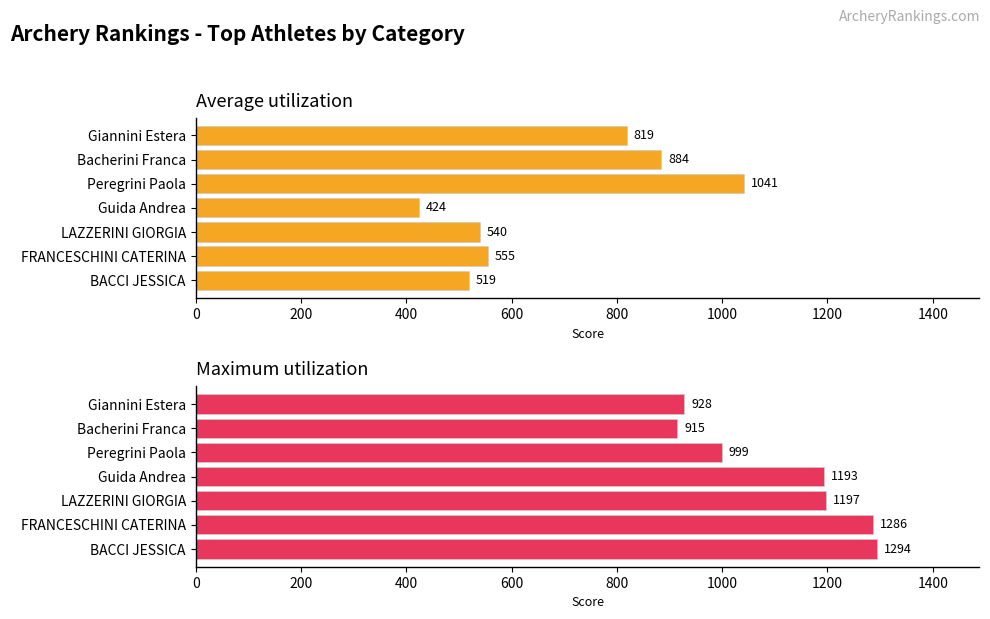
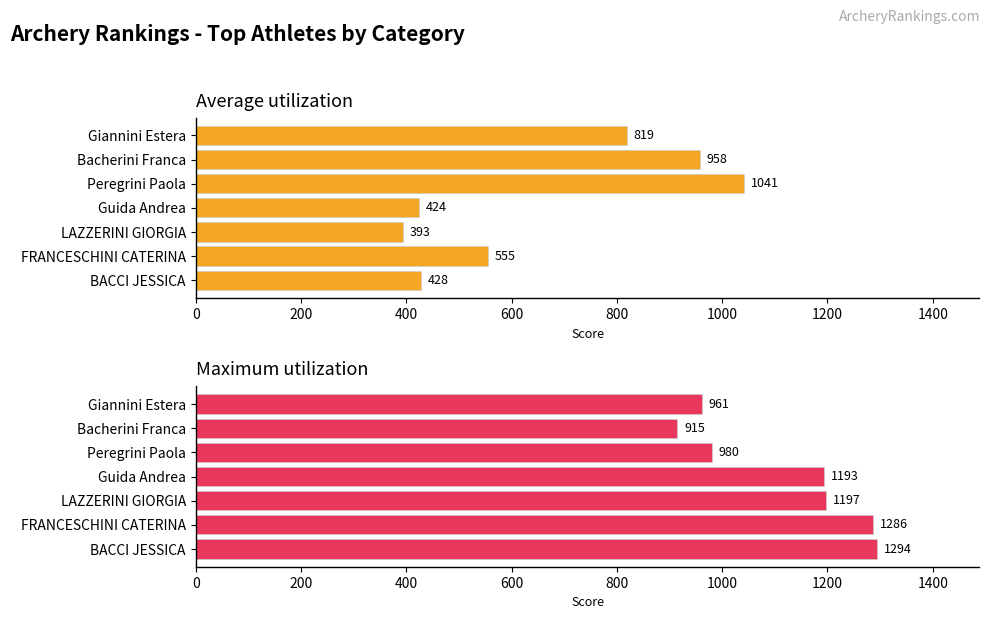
  {
    "Average utilization": {
      "Giannini Estera": 819,
-     "Bacherini Franca": 884,
+     "Bacherini Franca": 958,
      "Peregrini Paola": 1041,
      "Guida Andrea": 424,
-     "LAZZERINI GIORGIA": 540,
+     "LAZZERINI GIORGIA": 393,
      "FRANCESCHINI CATERINA": 555,
-     "BACCI JESSICA": 519
+     "BACCI JESSICA": 428
    },
    "Maximum utilization": {
-     "Giannini Estera": 928,
+     "Giannini Estera": 961,
      "Bacherini Franca": 915,
-     "Peregrini Paola": 999,
+     "Peregrini Paola": 980,
      "Guida Andrea": 1193,
      "LAZZERINI GIORGIA": 1197,
      "FRANCESCHINI CATERINA": 1286,
      "BACCI JESSICA": 1294
    }
  }
